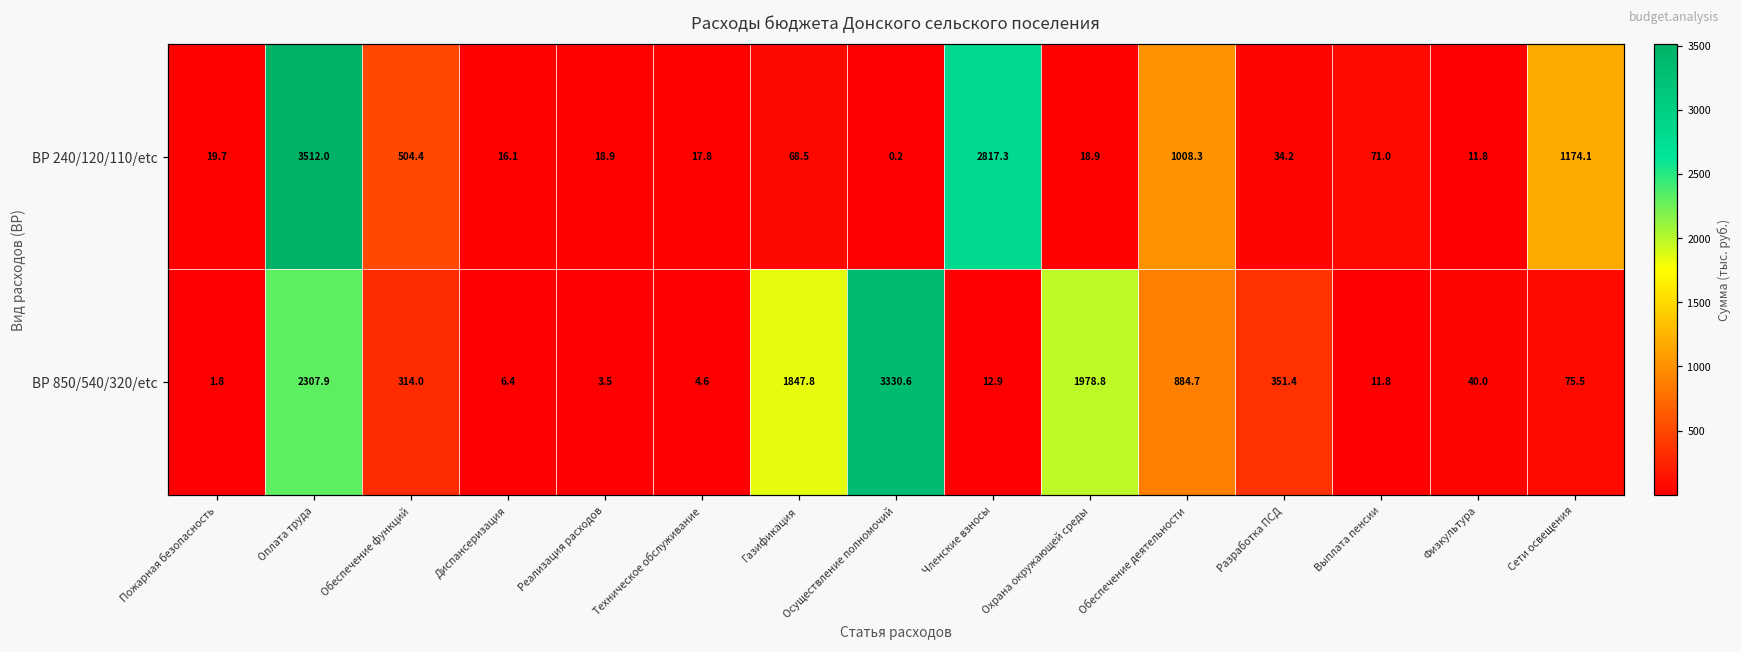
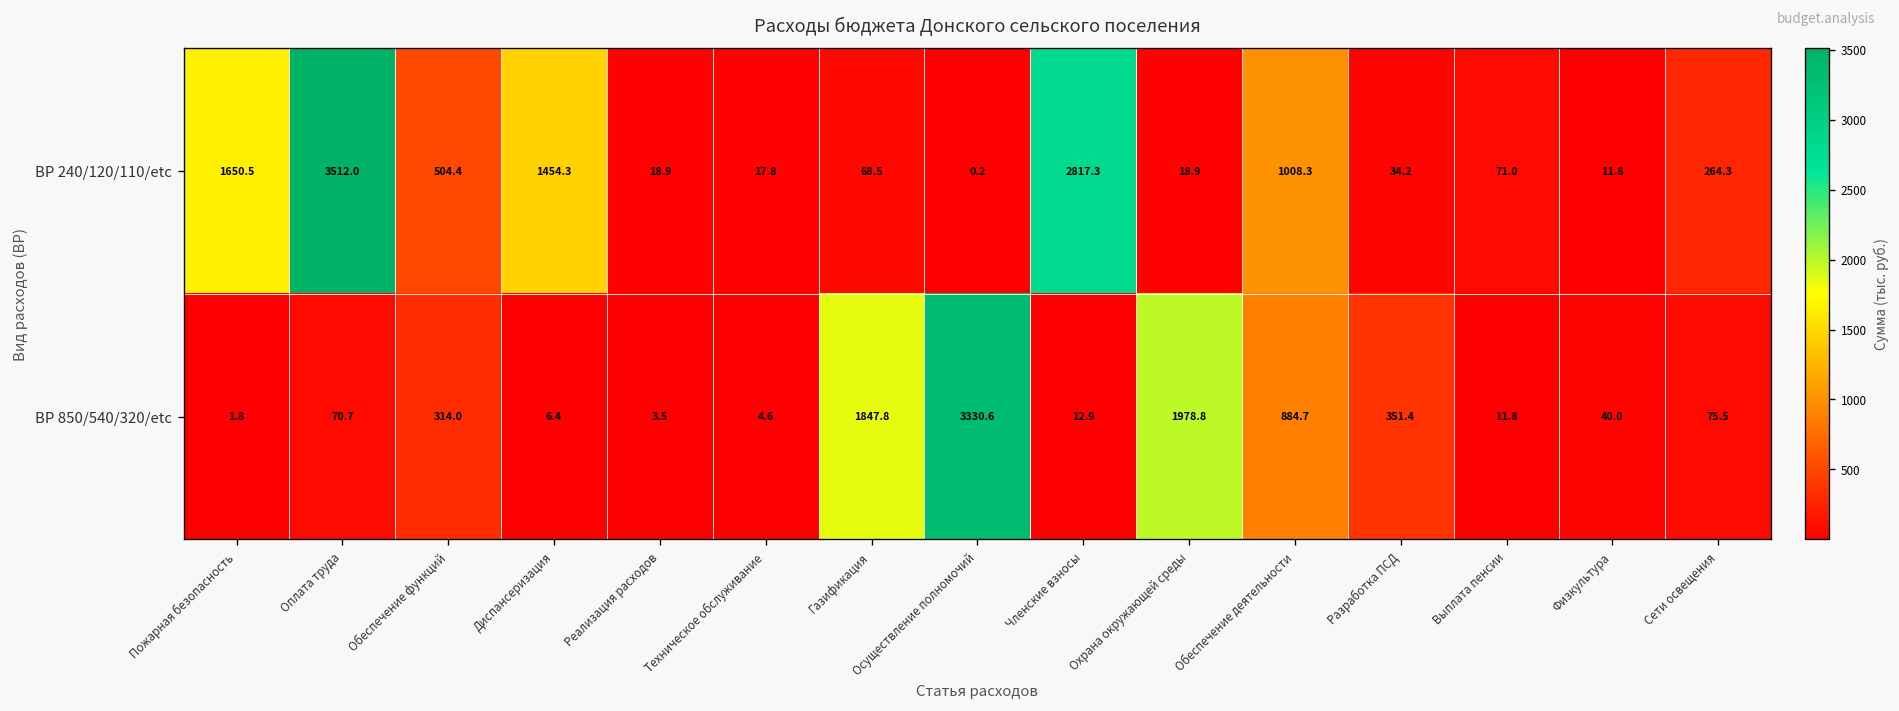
  {
    "ВР 240/120/110/etc": {
-     "Пожарная безопасность": 19.7,
+     "Пожарная безопасность": 1650.5,
      "Оплата труда": 3512.0,
      "Обеспечение функций": 504.4,
-     "Диспансеризация": 16.1,
+     "Диспансеризация": 1454.3,
      "Реализация расходов": 18.9,
      "Техническое обслуживание": 17.8,
      "Газификация": 68.5,
      "Осуществление полномочий": 0.2,
      "Членские взносы": 2817.3,
      "Охрана окружающей среды": 18.9,
      "Обеспечение деятельности": 1008.3,
      "Разработка ПСД": 34.2,
      "Выплата пенсии": 71.0,
      "Физкультура": 11.8,
-     "Сети освещения": 1174.1
+     "Сети освещения": 264.3
    },
    "ВР 850/540/320/etc": {
      "Пожарная безопасность": 1.8,
-     "Оплата труда": 2307.9,
+     "Оплата труда": 70.7,
      "Обеспечение функций": 314.0,
      "Диспансеризация": 6.4,
      "Реализация расходов": 3.5,
      "Техническое обслуживание": 4.6,
      "Газификация": 1847.8,
      "Осуществление полномочий": 3330.6,
      "Членские взносы": 12.9,
      "Охрана окружающей среды": 1978.8,
      "Обеспечение деятельности": 884.7,
      "Разработка ПСД": 351.4,
      "Выплата пенсии": 11.8,
      "Физкультура": 40.0,
      "Сети освещения": 75.5
    }
  }
